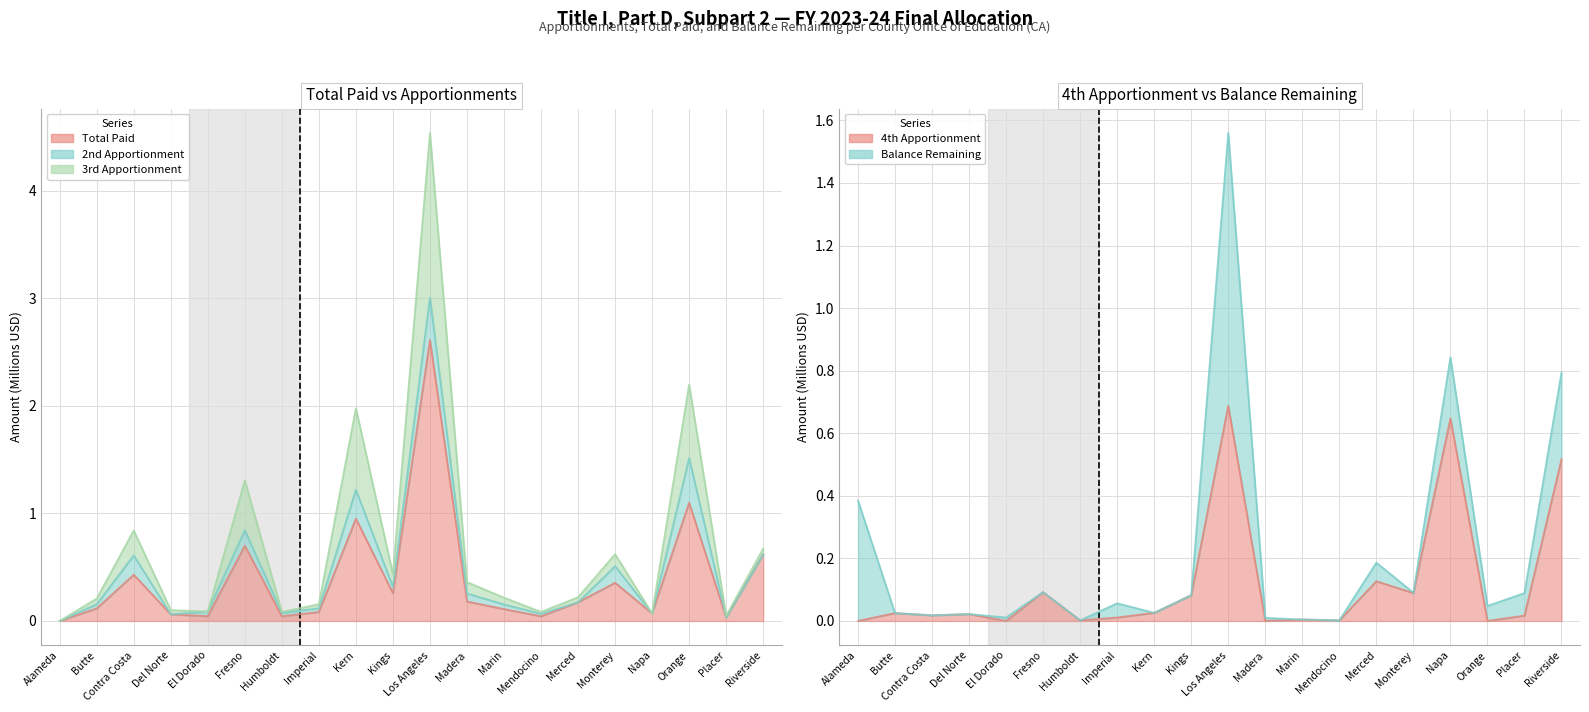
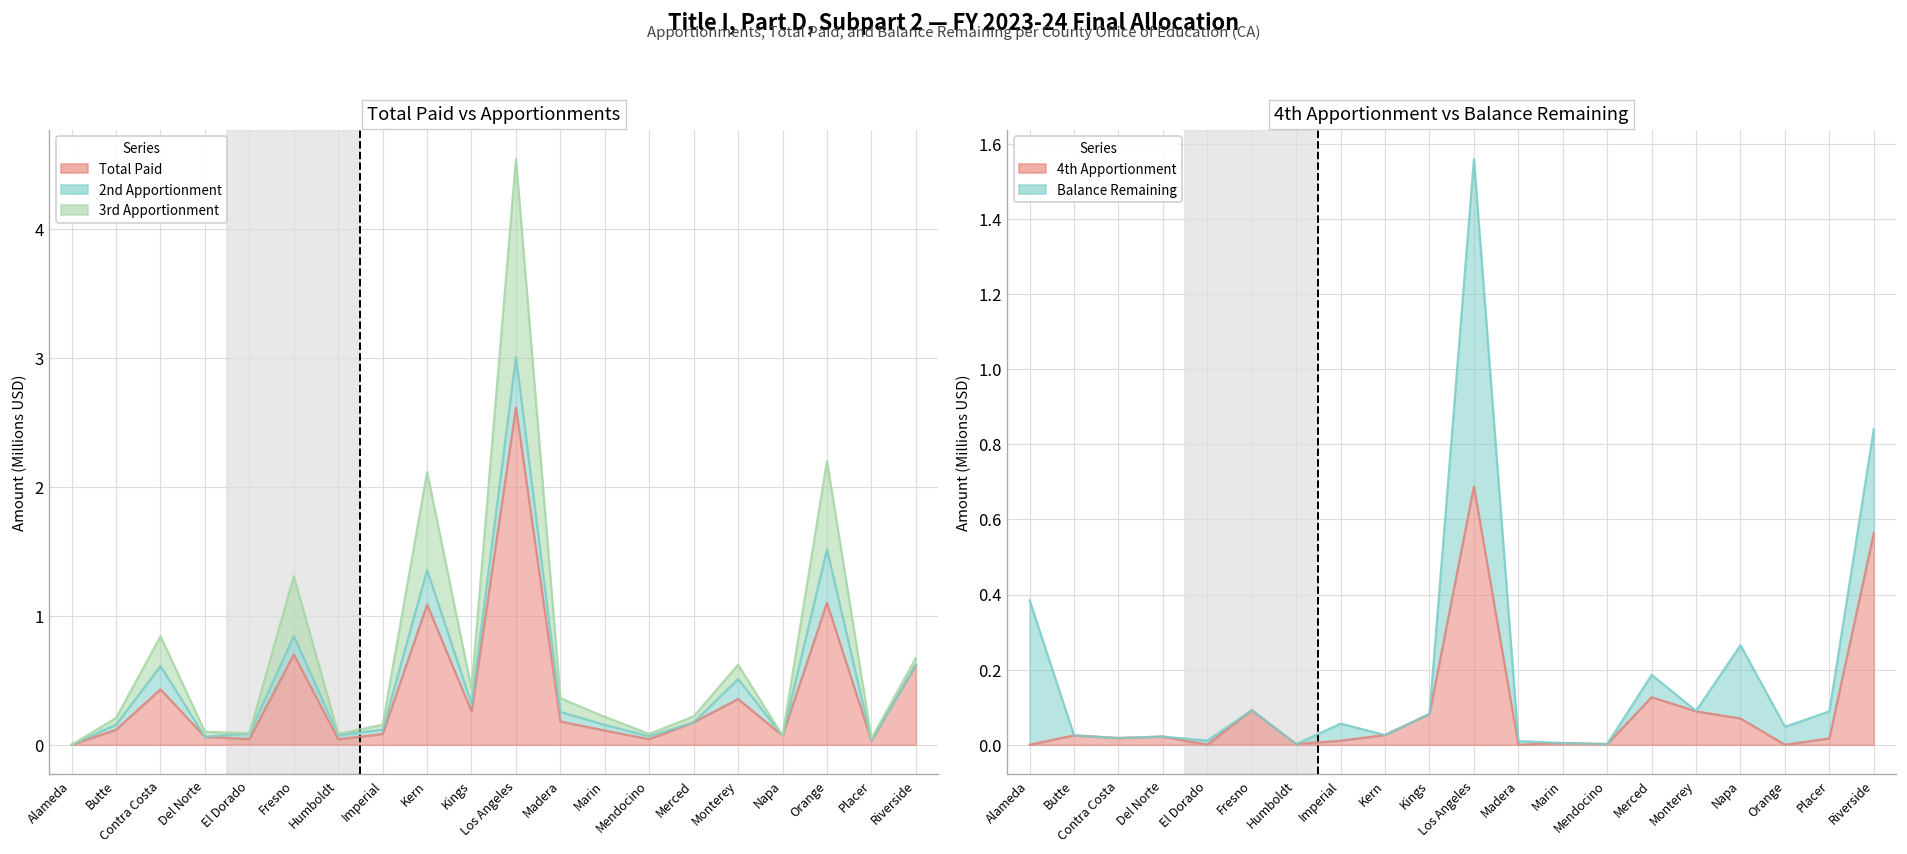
  {
    "Total Paid vs Apportionments": {
      "Total Paid": {
        "Butte": 0.12,
        "Contra Costa": 0.43,
        "El Dorado": 0.04,
        "Fresno": 0.70,
        "Humboldt": 0.04,
        "Imperial": 0.08,
-       "Kern": 0.95,
+       "Kern": 1.09,
        "Kings": 0.26,
        "Los Angeles": 2.61,
        "Madera": 0.18,
        "Marin": 0.11,
        "Monterey": 0.35,
        "Orange": 1.10
      }
    },
    "4th Apportionment vs Balance Remaining": {
      "4th Apportionment": {
        "Alameda": 0.00,
        "El Dorado": 0.00,
        "Imperial": 0.01,
        "Los Angeles": 0.69,
        "Madera": 0.00,
        "Merced": 0.13,
-       "Napa": 0.65,
+       "Napa": 0.07,
        "Orange": 0.00,
        "Placer": 0.02,
-       "Riverside": 0.52
+       "Riverside": 0.56
      },
      "Balance Remaining": {
        "Alameda": 0.38,
        "El Dorado": 0.01,
        "Imperial": 0.05,
        "Los Angeles": 0.87,
        "Madera": 0.01,
        "Merced": 0.06,
        "Napa": 0.20,
        "Orange": 0.05,
        "Placer": 0.07,
        "Riverside": 0.28
      }
    }
  }
